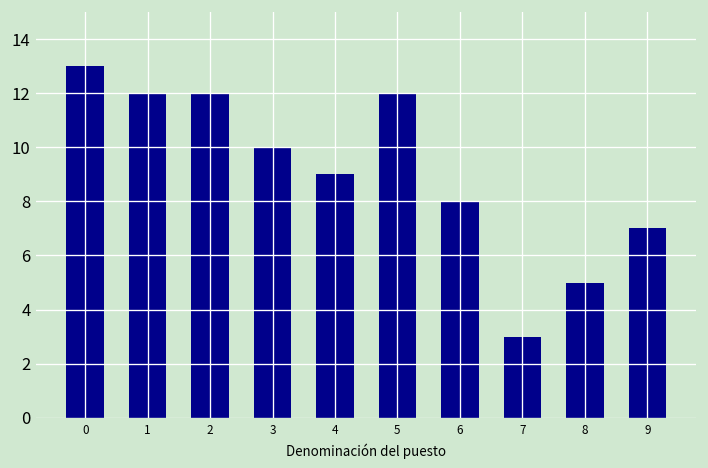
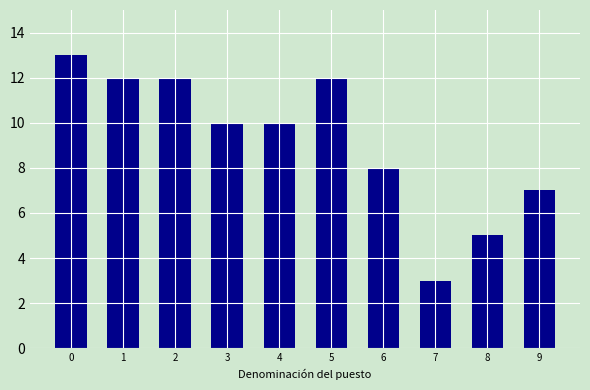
  {
    "0": 13,
    "1": 12,
    "2": 12,
    "3": 10,
-   "4": 9,
+   "4": 10,
    "5": 12,
    "6": 8,
    "7": 3,
    "8": 5,
    "9": 7
  }
